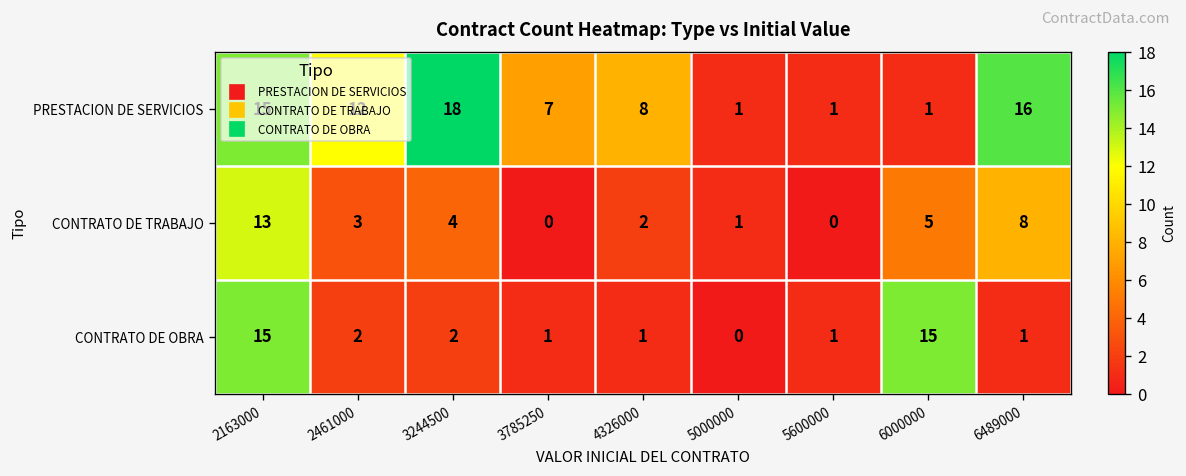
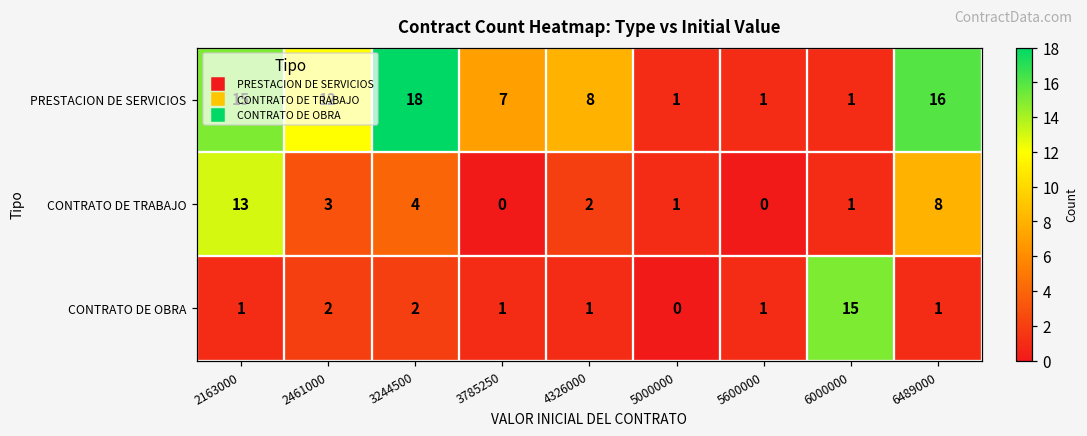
  {
    "PRESTACION DE SERVICIOS": {
      "3244500": 18,
      "3785250": 7,
      "4326000": 8,
      "5000000": 1,
      "5600000": 1,
      "6000000": 1,
      "6489000": 16
    },
    "CONTRATO DE TRABAJO": {
      "2163000": 13,
      "2461000": 3,
      "3244500": 4,
      "3785250": 0,
      "4326000": 2,
      "5000000": 1,
      "5600000": 0,
-     "6000000": 5,
+     "6000000": 1,
      "6489000": 8
    },
    "CONTRATO DE OBRA": {
-     "2163000": 15,
+     "2163000": 1,
      "2461000": 2,
      "3244500": 2,
      "3785250": 1,
      "4326000": 1,
      "5000000": 0,
      "5600000": 1,
      "6000000": 15,
      "6489000": 1
    }
  }
